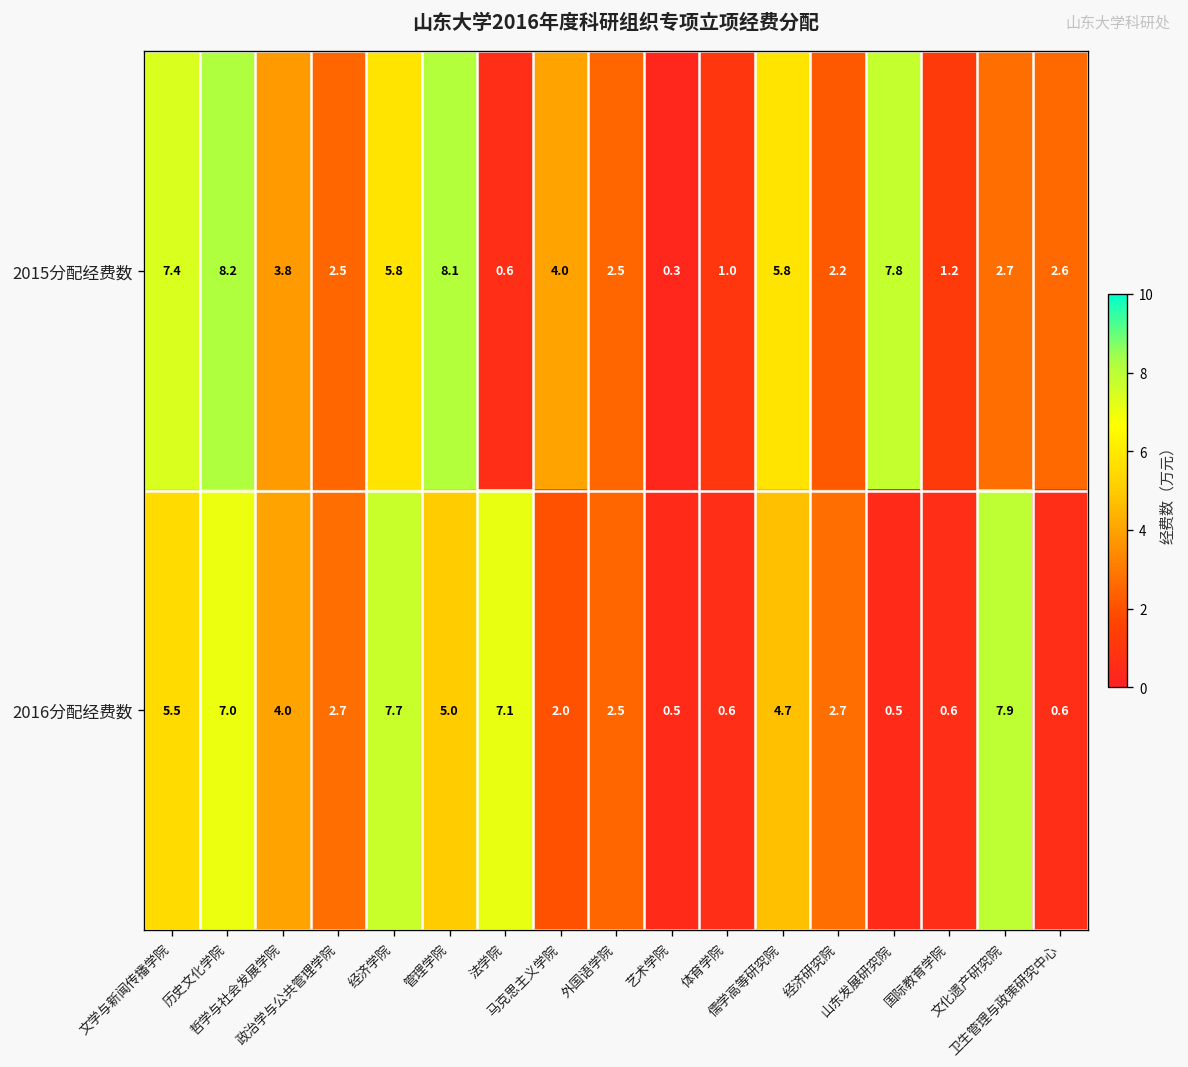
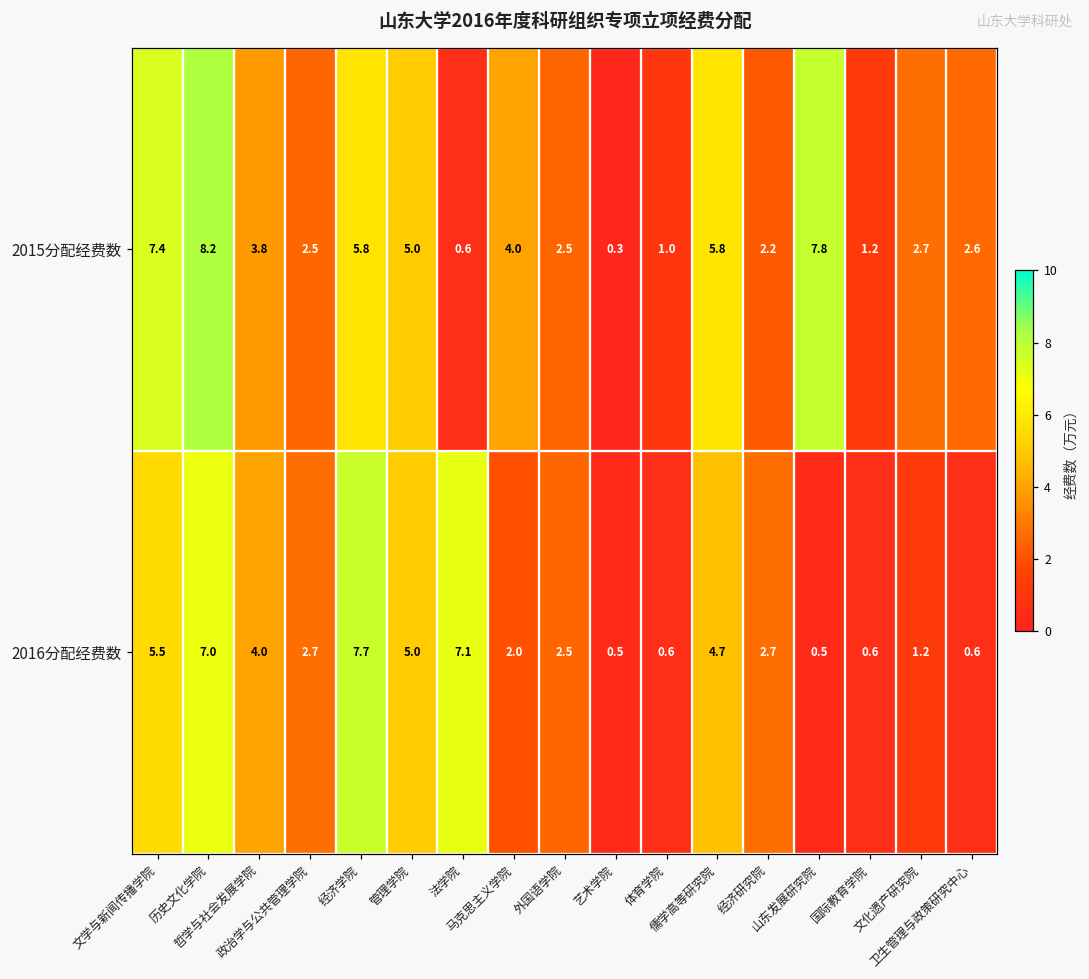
  {
    "2015分配经费数": {
      "文学与新闻传播学院": 7.4,
      "历史文化学院": 8.2,
      "哲学与社会发展学院": 3.8,
      "政治学与公共管理学院": 2.5,
      "经济学院": 5.8,
-     "管理学院": 8.1,
+     "管理学院": 5.0,
      "法学院": 0.6,
      "马克思主义学院": 4.0,
      "外国语学院": 2.5,
      "艺术学院": 0.3,
      "体育学院": 1.0,
      "儒学高等研究院": 5.8,
      "经济研究院": 2.2,
      "山东发展研究院": 7.8,
      "国际教育学院": 1.2,
      "文化遗产研究院": 2.7,
      "卫生管理与政策研究中心": 2.6
    },
    "2016分配经费数": {
      "文学与新闻传播学院": 5.5,
      "历史文化学院": 7.0,
      "哲学与社会发展学院": 4.0,
      "政治学与公共管理学院": 2.7,
      "经济学院": 7.7,
      "管理学院": 5.0,
      "法学院": 7.1,
      "马克思主义学院": 2.0,
      "外国语学院": 2.5,
      "艺术学院": 0.5,
      "体育学院": 0.6,
      "儒学高等研究院": 4.7,
      "经济研究院": 2.7,
      "山东发展研究院": 0.5,
      "国际教育学院": 0.6,
-     "文化遗产研究院": 7.9,
+     "文化遗产研究院": 1.2,
      "卫生管理与政策研究中心": 0.6
    }
  }
